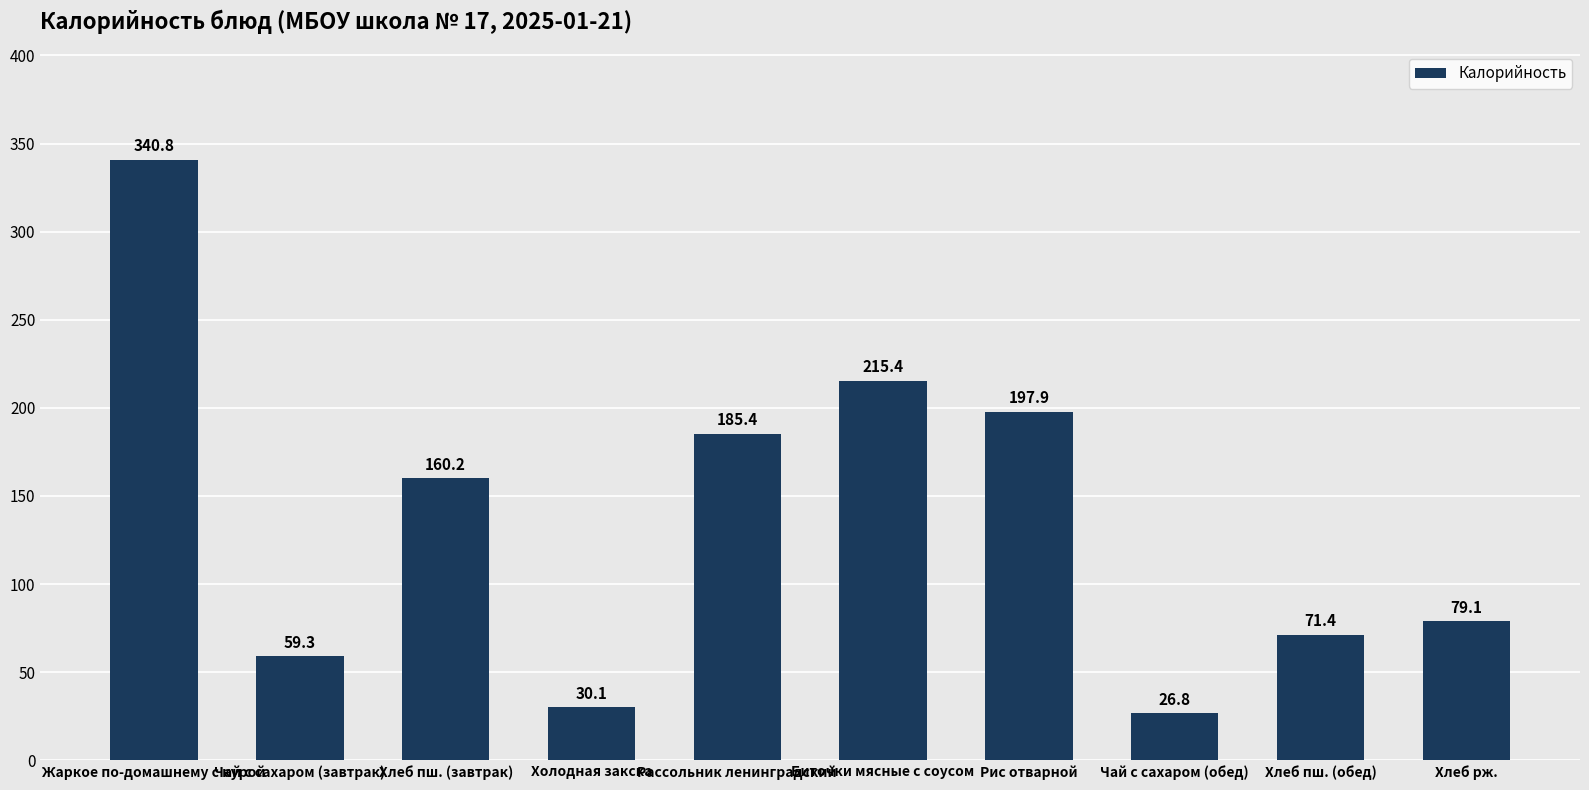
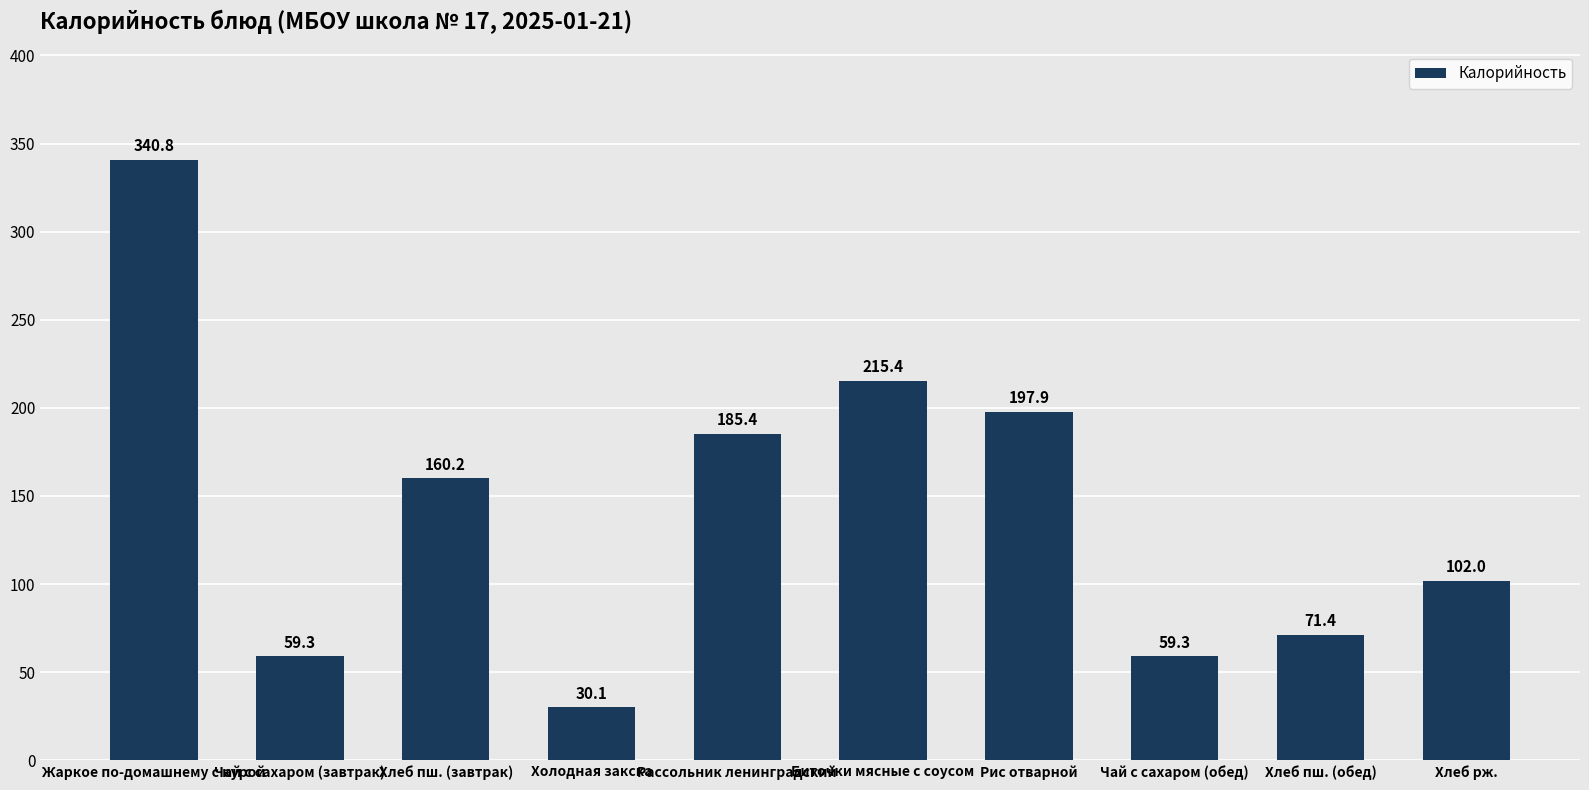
  {
    "Хлеб пш. (завтрак)": 160.2,
    "Холодная закска": 30.1,
    "Рис отварной": 197.9,
-   "Чай с сахаром (обед)": 26.8,
+   "Чай с сахаром (обед)": 59.3,
    "Хлеб пш. (обед)": 71.4,
-   "Хлеб рж.": 79.1
+   "Хлеб рж.": 102.0
  }
